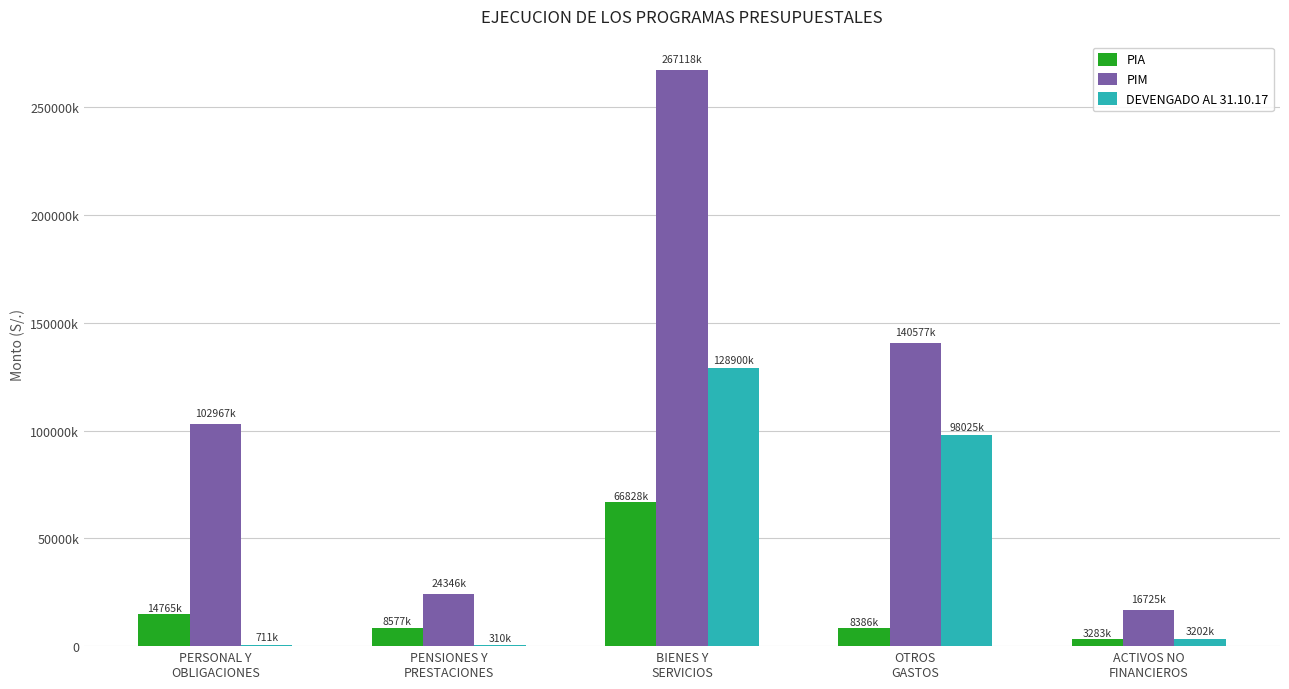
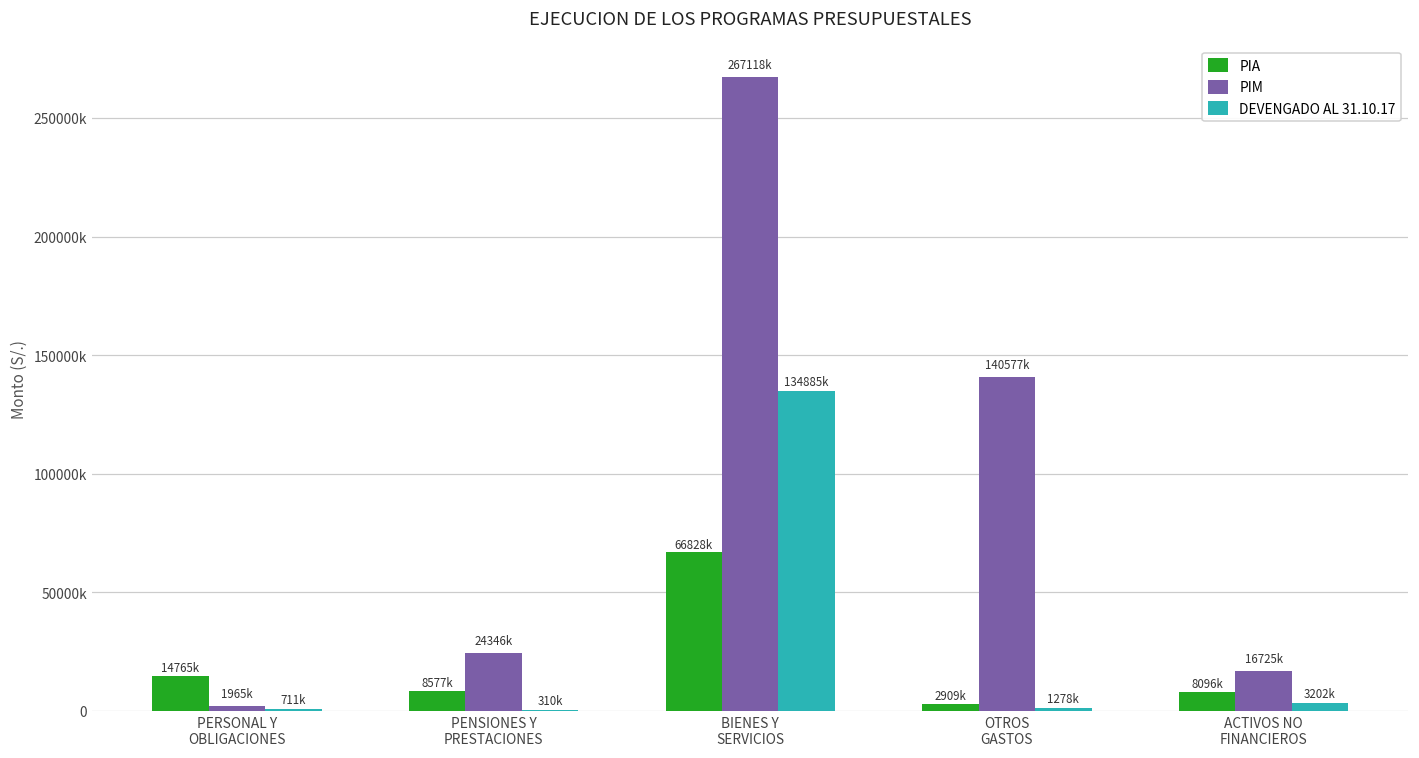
  {
    "PIA": {
      "PERSONAL Y OBLIGACIONES": "14765k",
      "PENSIONES Y PRESTACIONES": "8577k",
      "BIENES Y SERVICIOS": "66828k",
-     "OTROS GASTOS": "8386k",
-     "ACTIVOS NO FINANCIEROS": "3283k"
+     "OTROS GASTOS": "2909k",
+     "ACTIVOS NO FINANCIEROS": "8096k"
    },
    "PIM": {
-     "PERSONAL Y OBLIGACIONES": "102967k",
+     "PERSONAL Y OBLIGACIONES": "1965k",
      "PENSIONES Y PRESTACIONES": "24346k",
      "BIENES Y SERVICIOS": "267118k",
      "OTROS GASTOS": "140577k",
      "ACTIVOS NO FINANCIEROS": "16725k"
    },
    "DEVENGADO AL 31.10.17": {
      "PERSONAL Y OBLIGACIONES": "711k",
      "PENSIONES Y PRESTACIONES": "310k",
-     "BIENES Y SERVICIOS": "128900k",
-     "OTROS GASTOS": "98025k",
+     "BIENES Y SERVICIOS": "134885k",
+     "OTROS GASTOS": "1278k",
      "ACTIVOS NO FINANCIEROS": "3202k"
    }
  }
